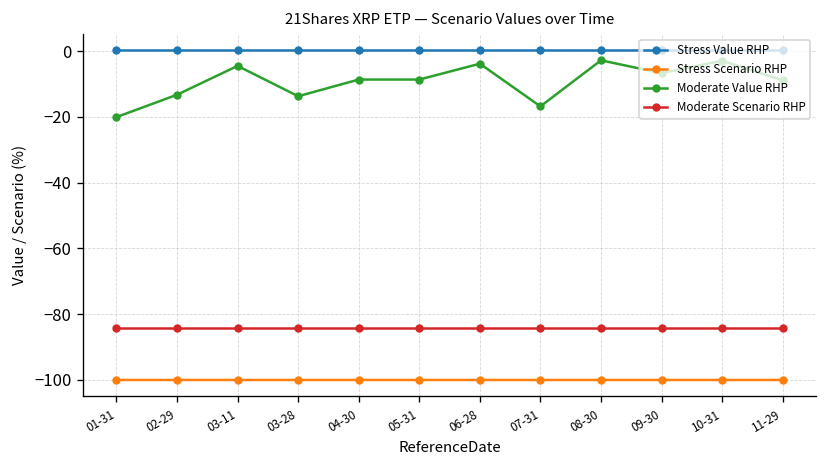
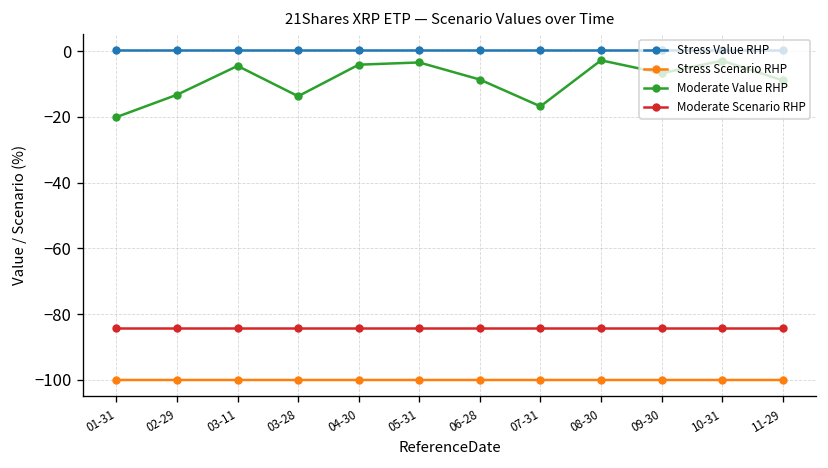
  {
    "Stress Value RHP": {
      "01-31": 0,
      "02-29": 0,
      "03-11": 0,
      "03-28": 0,
      "04-30": 0,
      "05-31": 0,
      "06-28": 0,
      "07-31": 0,
      "08-30": 0
    },
    "Stress Scenario RHP": {
      "01-31": -100,
      "02-29": -100,
      "03-11": -100,
      "03-28": -100,
      "04-30": -100,
      "05-31": -100,
      "06-28": -100,
      "07-31": -100,
      "08-30": -100,
      "09-30": -100,
      "10-31": -100,
      "11-29": -100
    },
    "Moderate Value RHP": {
      "01-31": -20,
      "02-29": -13,
      "03-11": -4,
      "03-28": -14,
-     "04-30": -9,
-     "05-31": -9,
-     "06-28": -4,
+     "04-30": -4,
+     "05-31": -3,
+     "06-28": -9,
      "07-31": -17,
      "08-30": -3
    },
    "Moderate Scenario RHP": {
      "01-31": -84,
      "02-29": -84,
      "03-11": -84,
      "03-28": -84,
      "04-30": -84,
      "05-31": -84,
      "06-28": -84,
      "07-31": -84,
      "08-30": -84,
      "09-30": -84,
      "10-31": -84,
      "11-29": -84
    }
  }
